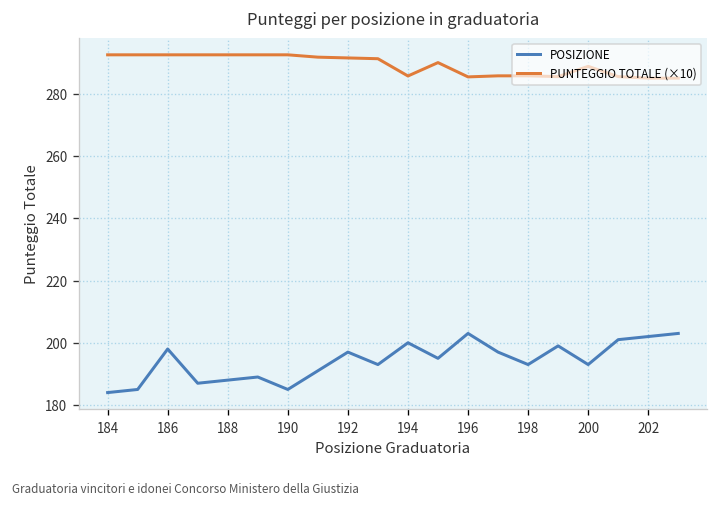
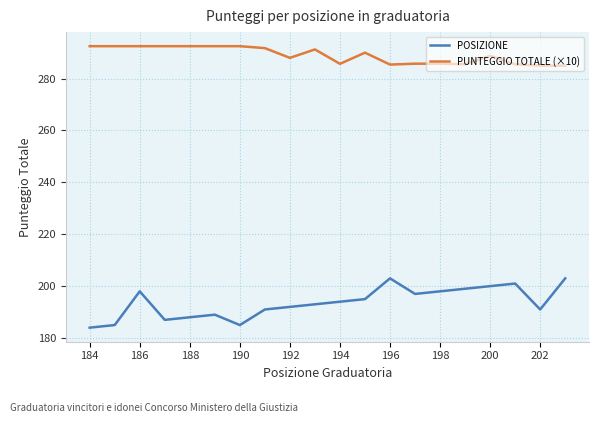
  {
    "POSIZIONE": {
      "184": 184,
      "186": 198,
      "188": 188,
      "190": 185,
-     "192": 197,
-     "194": 200,
+     "192": 192,
+     "194": 194,
      "196": 203,
-     "198": 193,
-     "200": 193,
-     "202": 202
+     "198": 198,
+     "200": 200,
+     "202": 191
    },
    "PUNTEGGIO TOTALE (×10)": {
      "184": 293,
      "186": 293,
      "188": 293,
      "190": 293,
-     "192": 292,
+     "192": 288,
      "194": 286,
      "196": 285
    }
  }
